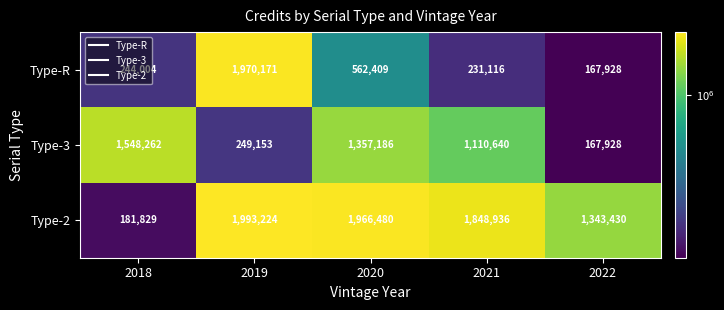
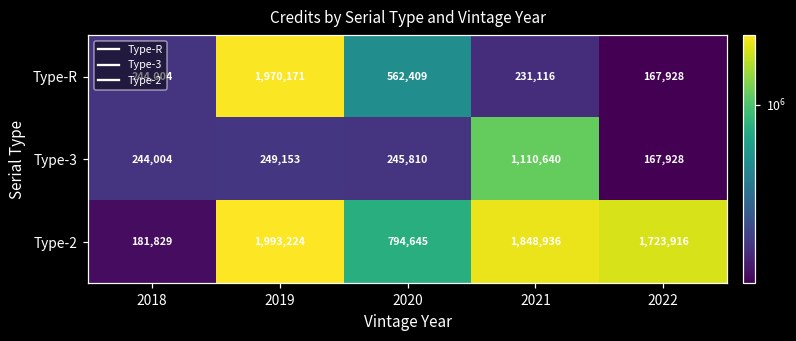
  {
    "Type-R": {
      "2019": "1,970,171",
      "2020": "562,409",
      "2021": "231,116",
      "2022": "167,928"
    },
    "Type-3": {
-     "2018": "1,548,262",
+     "2018": "244,004",
      "2019": "249,153",
-     "2020": "1,357,186",
+     "2020": "245,810",
      "2021": "1,110,640",
      "2022": "167,928"
    },
    "Type-2": {
      "2018": "181,829",
      "2019": "1,993,224",
-     "2020": "1,966,480",
+     "2020": "794,645",
      "2021": "1,848,936",
-     "2022": "1,343,430"
+     "2022": "1,723,916"
    }
  }
